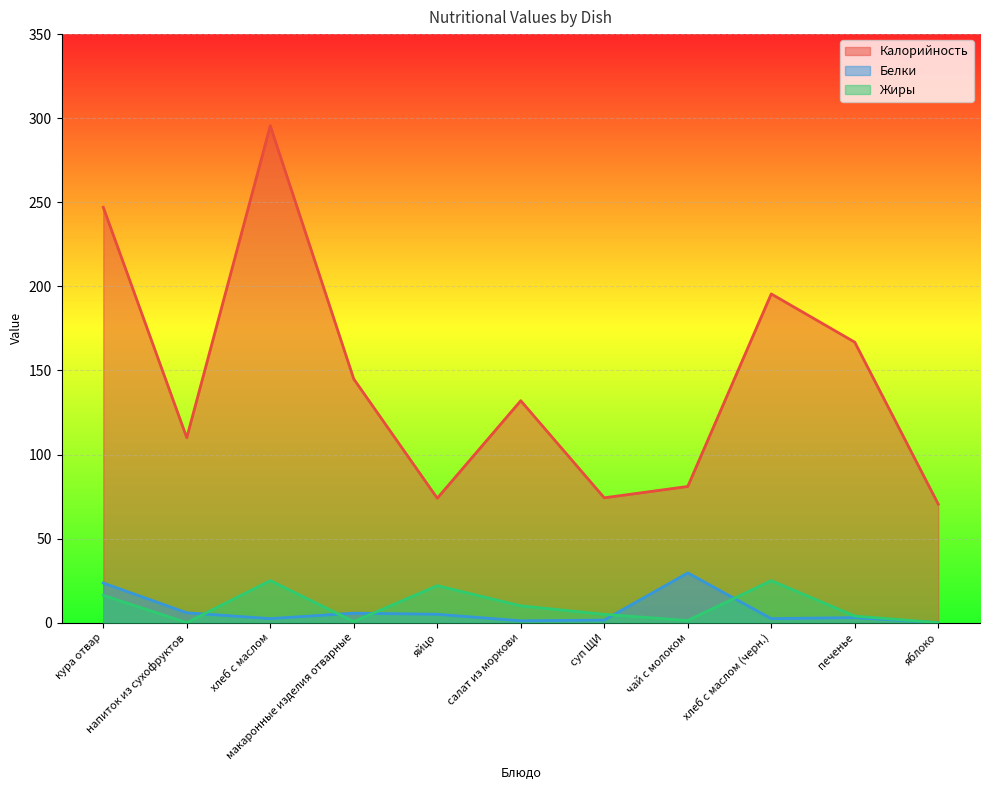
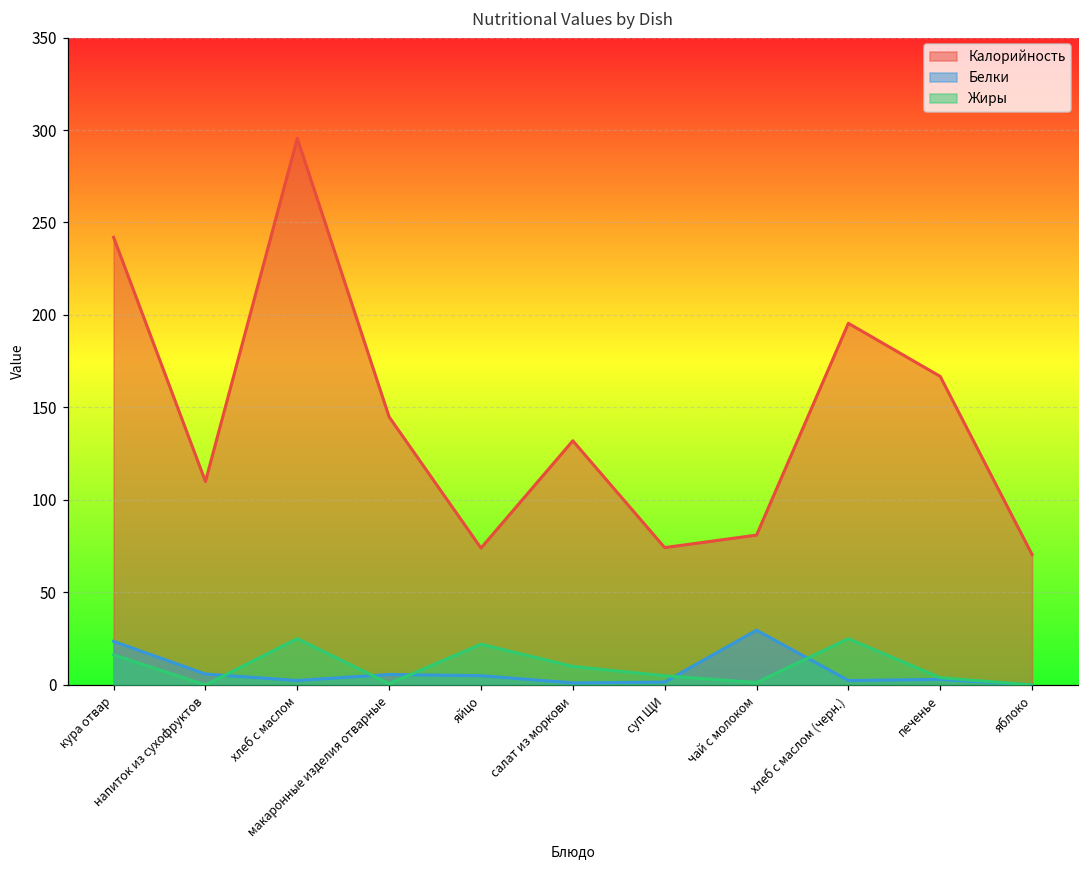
  {
    "Калорийность": {
-     "кура отвар": 247,
+     "кура отвар": 242,
      "напиток из сухофруктов": 110,
      "хлеб с маслом": 296,
      "макаронные изделия отварные": 145,
      "яйцо": 74,
      "салат из моркови": 132,
      "суп ЩИ": 74,
      "чай с молоком": 81,
      "хлеб с маслом (черн.)": 196,
      "печенье": 167,
      "яблоко": 71
    },
    "Белки": {
      "кура отвар": 24,
      "напиток из сухофруктов": 6,
      "хлеб с маслом": 2,
      "макаронные изделия отварные": 6,
      "яйцо": 5,
      "салат из моркови": 1,
      "суп ЩИ": 2,
      "чай с молоком": 30,
      "хлеб с маслом (черн.)": 2
    },
    "Жиры": {
      "кура отвар": 16,
      "напиток из сухофруктов": 0,
      "хлеб с маслом": 25,
      "макаронные изделия отварные": 1,
      "яйцо": 22,
      "салат из моркови": 10,
      "суп ЩИ": 5,
      "чай с молоком": 1,
      "хлеб с маслом (черн.)": 25
    }
  }
